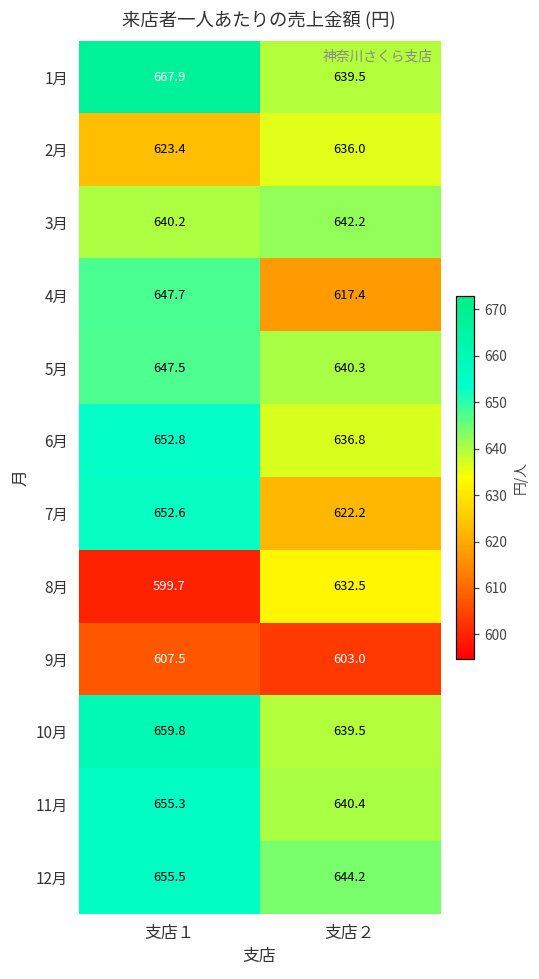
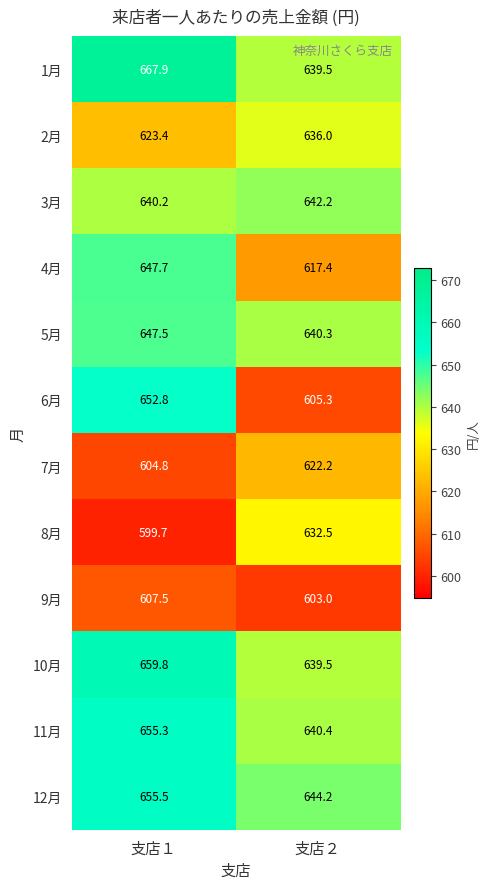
  {
    "1月": {
      "支店１": 667.9
    },
    "2月": {
      "支店１": 623.4,
      "支店２": 636.0
    },
    "3月": {
      "支店１": 640.2,
      "支店２": 642.2
    },
    "4月": {
      "支店１": 647.7,
      "支店２": 617.4
    },
    "5月": {
      "支店１": 647.5,
      "支店２": 640.3
    },
    "6月": {
      "支店１": 652.8,
-     "支店２": 636.8
+     "支店２": 605.3
    },
    "7月": {
-     "支店１": 652.6,
+     "支店１": 604.8,
      "支店２": 622.2
    },
    "8月": {
      "支店１": 599.7,
      "支店２": 632.5
    },
    "9月": {
      "支店１": 607.5,
      "支店２": 603.0
    },
    "10月": {
      "支店１": 659.8,
      "支店２": 639.5
    },
    "11月": {
      "支店１": 655.3,
      "支店２": 640.4
    },
    "12月": {
      "支店１": 655.5,
      "支店２": 644.2
    }
  }
